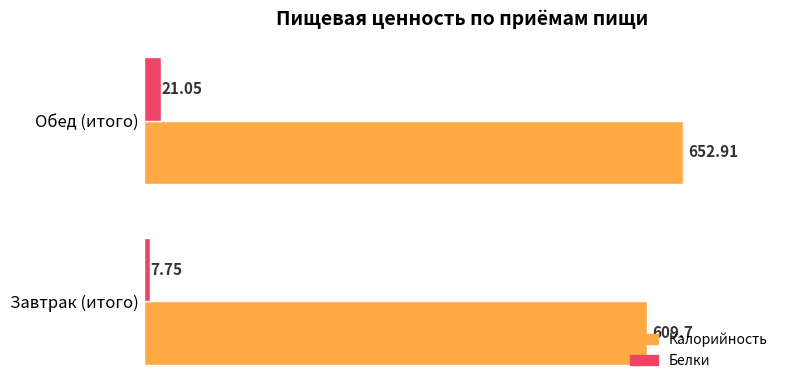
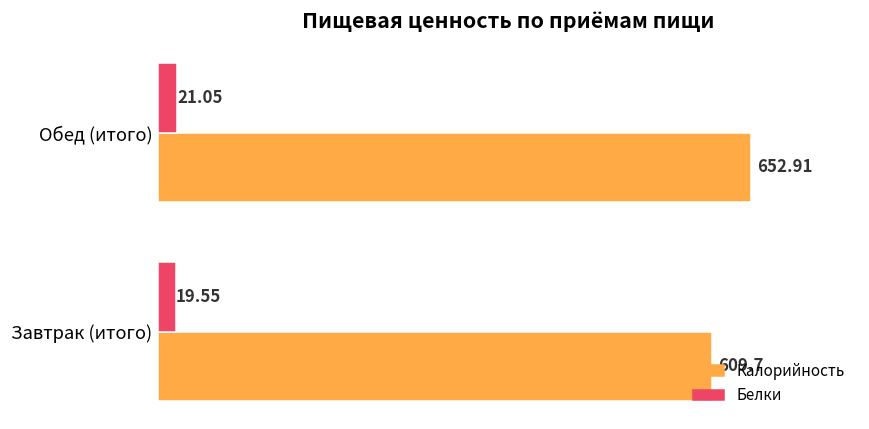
  {
    "Калорийность": {
      "Обед (итого)": 652.91,
      "Завтрак (итого)": 609.7
    },
    "Белки": {
      "Обед (итого)": 21.05,
-     "Завтрак (итого)": 7.75
+     "Завтрак (итого)": 19.55
    }
  }
